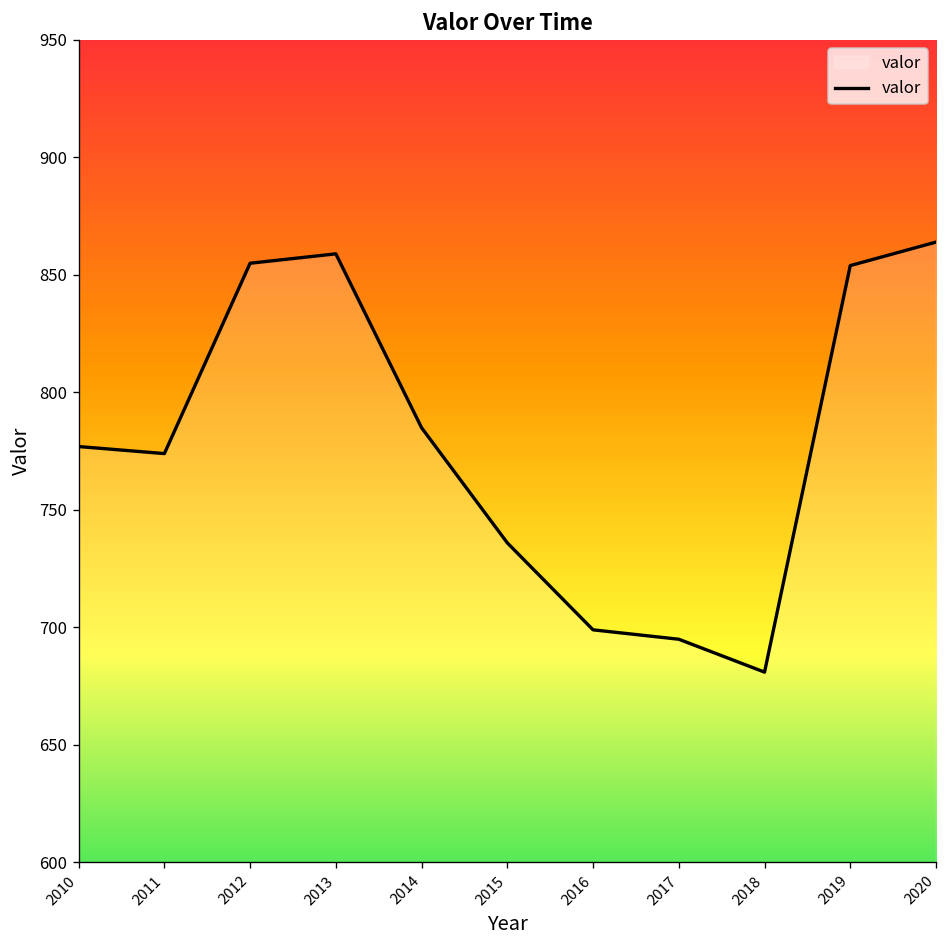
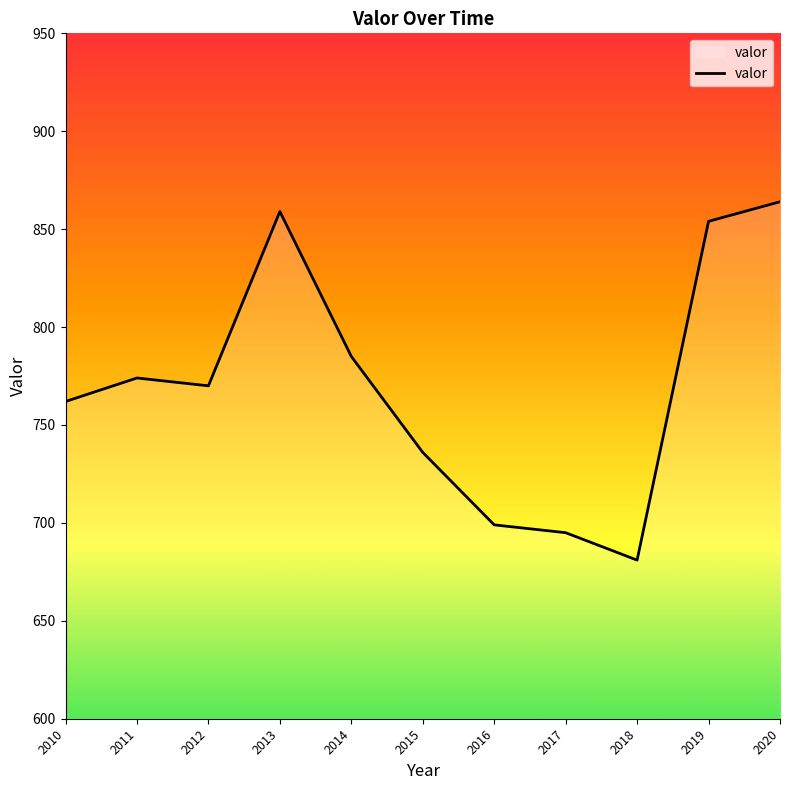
  {
-   "2010": 777,
+   "2010": 762,
    "2011": 774,
-   "2012": 855,
+   "2012": 770,
    "2013": 859,
    "2014": 785,
    "2015": 736,
    "2016": 699,
    "2017": 695,
    "2018": 681,
    "2019": 854,
    "2020": 864
  }
